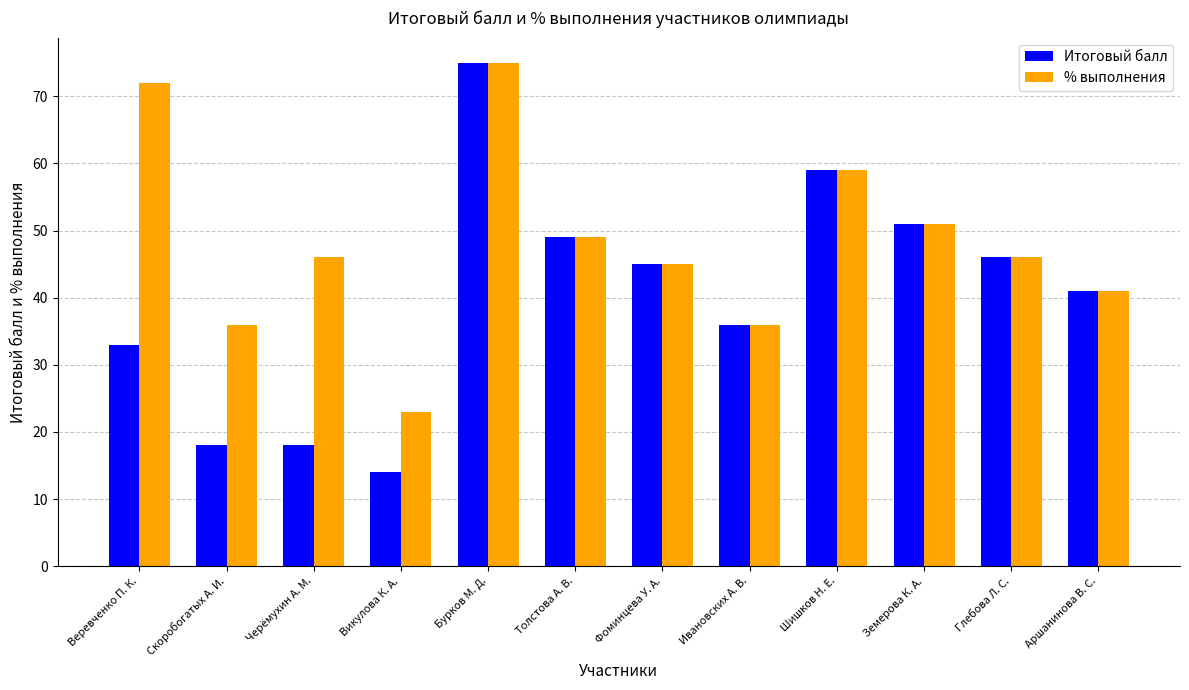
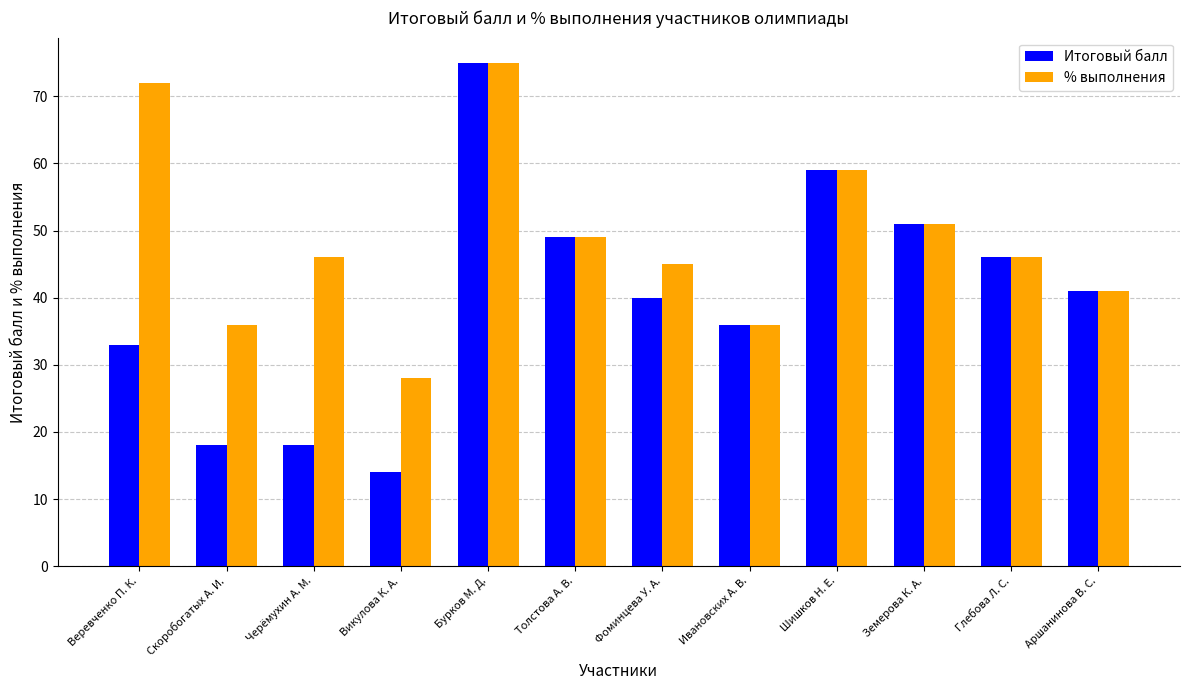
  {
    "Итоговый балл": {
      "Веревченко П. К.": 33,
      "Скоробогатых А. И.": 18,
      "Черёмухин А. М.": 18,
      "Викулова К. А.": 14,
      "Бурков М. Д.": 75,
      "Толстова А. В.": 49,
-     "Фоминцева У. А.": 45,
+     "Фоминцева У. А.": 40,
      "Ивановских А. В.": 36,
      "Шишков Н. Е.": 59,
      "Земерова К. А.": 51,
      "Глебова Л. С.": 46,
      "Аршанинова В. С.": 41
    },
    "% выполнения": {
      "Веревченко П. К.": 72,
      "Скоробогатых А. И.": 36,
      "Черёмухин А. М.": 46,
-     "Викулова К. А.": 23,
+     "Викулова К. А.": 28,
      "Бурков М. Д.": 75,
      "Толстова А. В.": 49,
      "Фоминцева У. А.": 45,
      "Ивановских А. В.": 36,
      "Шишков Н. Е.": 59,
      "Земерова К. А.": 51,
      "Глебова Л. С.": 46,
      "Аршанинова В. С.": 41
    }
  }
